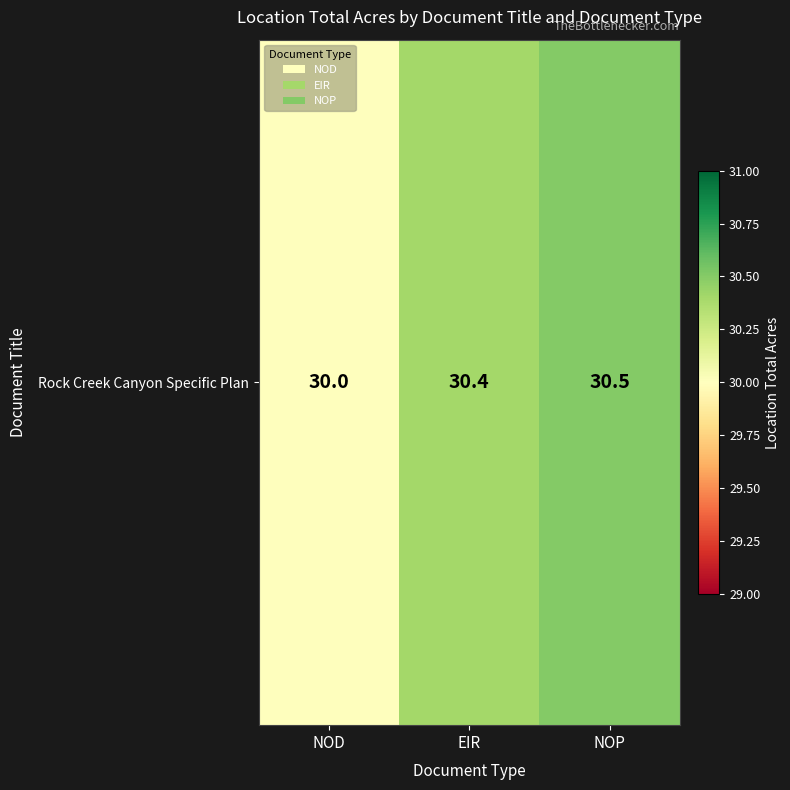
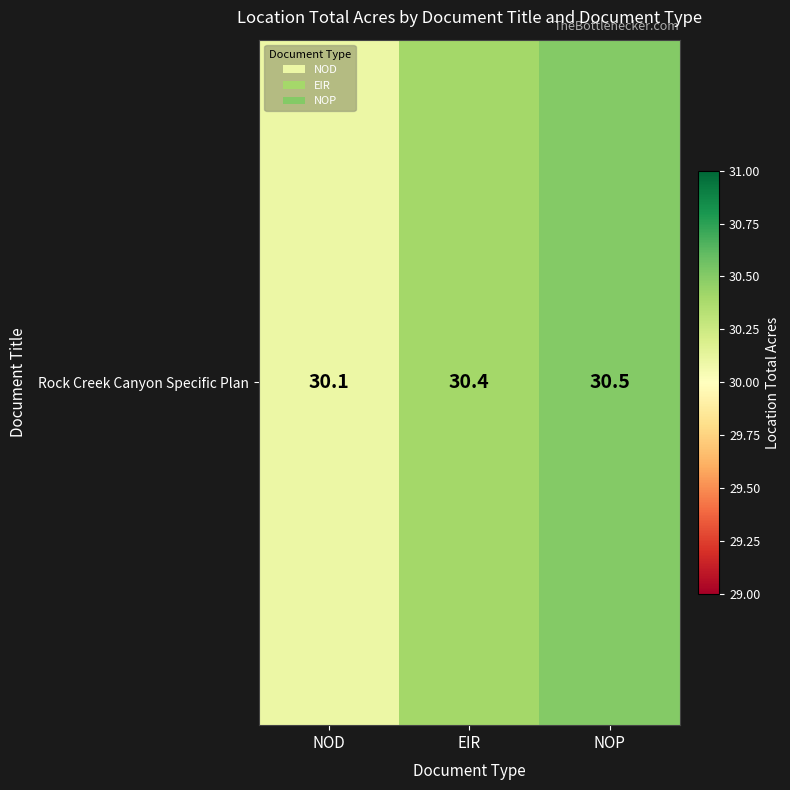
  {
    "Rock Creek Canyon Specific Plan": {
-     "NOD": 30.0,
+     "NOD": 30.1,
      "EIR": 30.4,
      "NOP": 30.5
    }
  }
